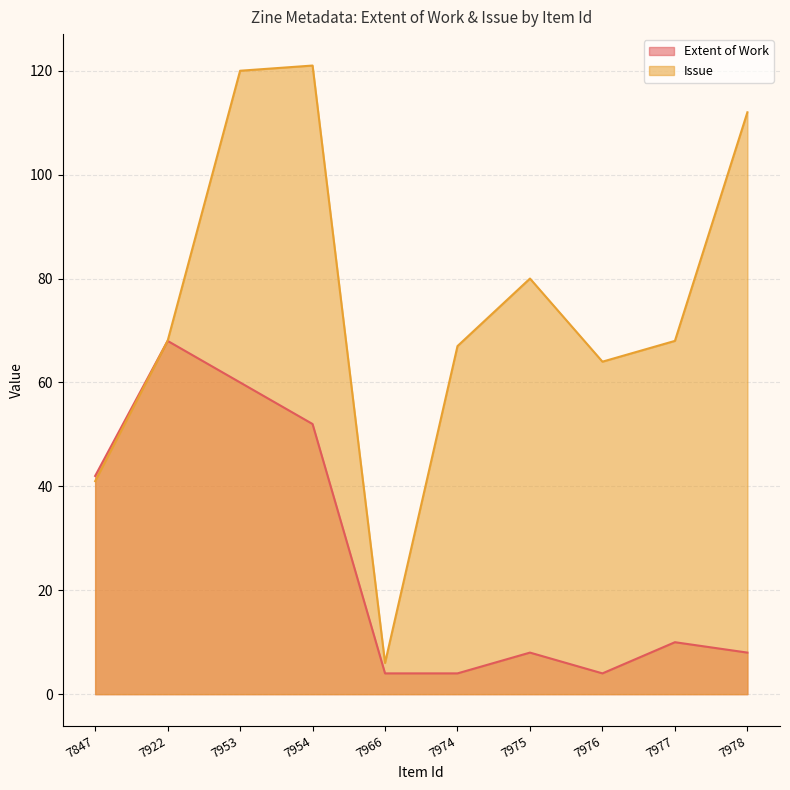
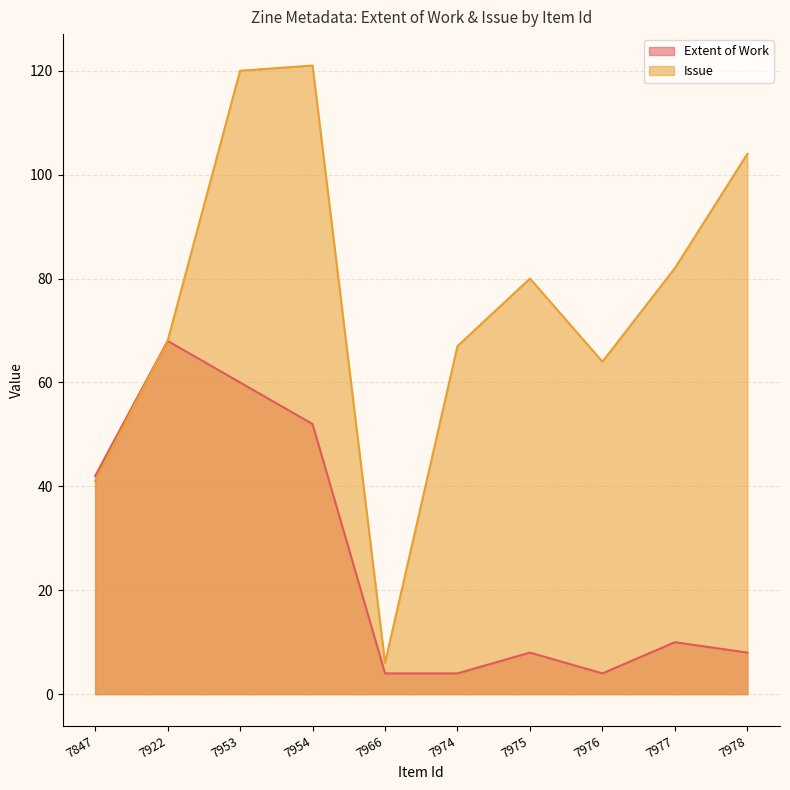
  {
    "Extent of Work": {
      "7847": 42,
      "7953": 60,
      "7954": 52,
      "7966": 4,
      "7974": 4,
      "7975": 8,
      "7976": 4,
      "7977": 10,
      "7978": 8
    },
    "Issue": {
      "7847": 41,
      "7953": 120,
      "7954": 121,
      "7966": 6,
      "7974": 67,
      "7975": 80,
      "7976": 64,
-     "7977": 68,
-     "7978": 112
+     "7977": 82,
+     "7978": 104
    }
  }
